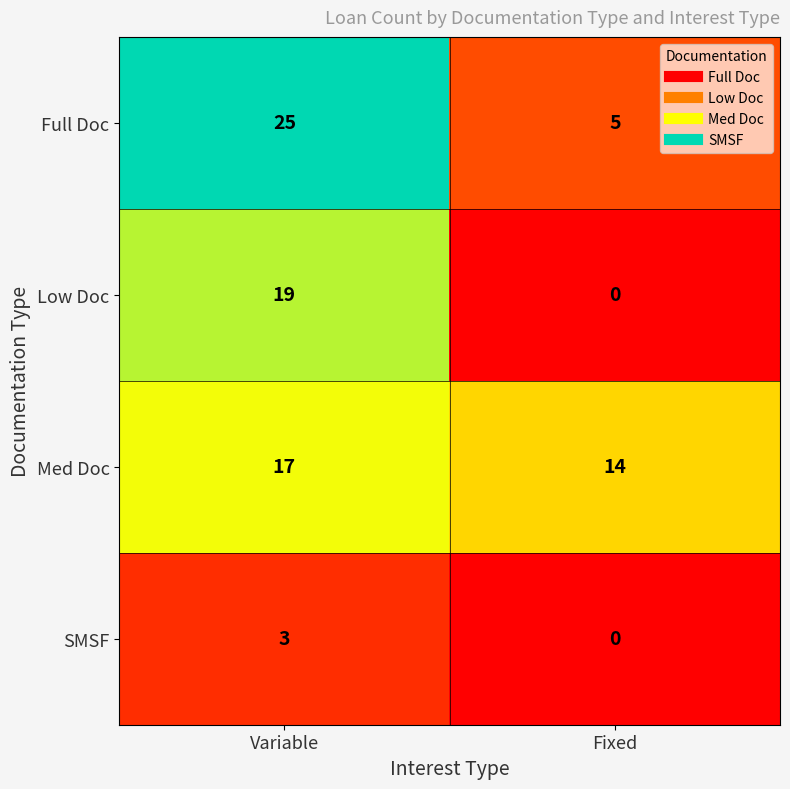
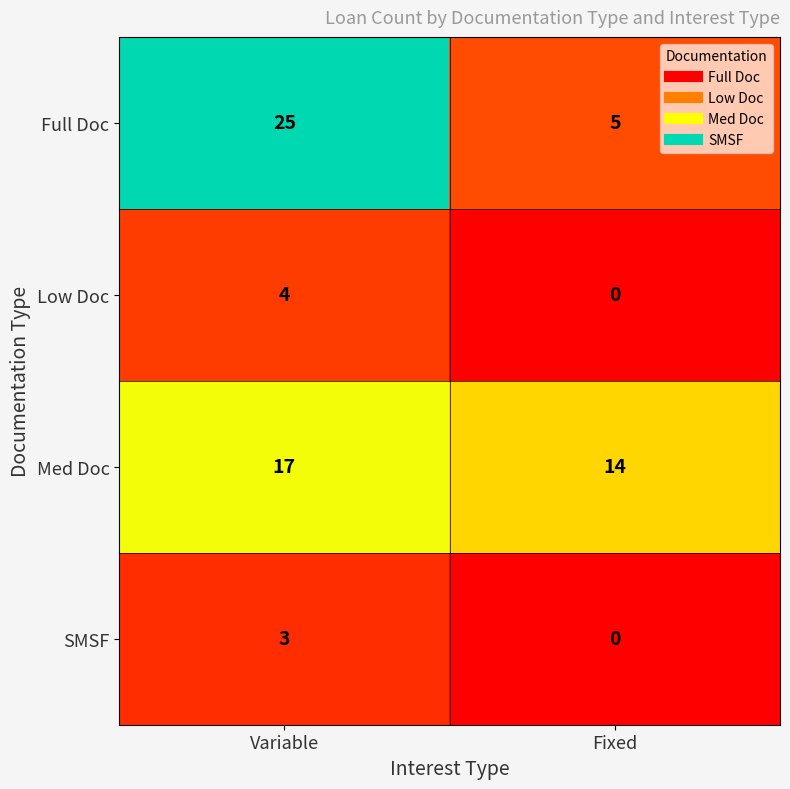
  {
    "Full Doc": {
      "Variable": 25,
      "Fixed": 5
    },
    "Low Doc": {
-     "Variable": 19,
+     "Variable": 4,
      "Fixed": 0
    },
    "Med Doc": {
      "Variable": 17,
      "Fixed": 14
    },
    "SMSF": {
      "Variable": 3,
      "Fixed": 0
    }
  }
